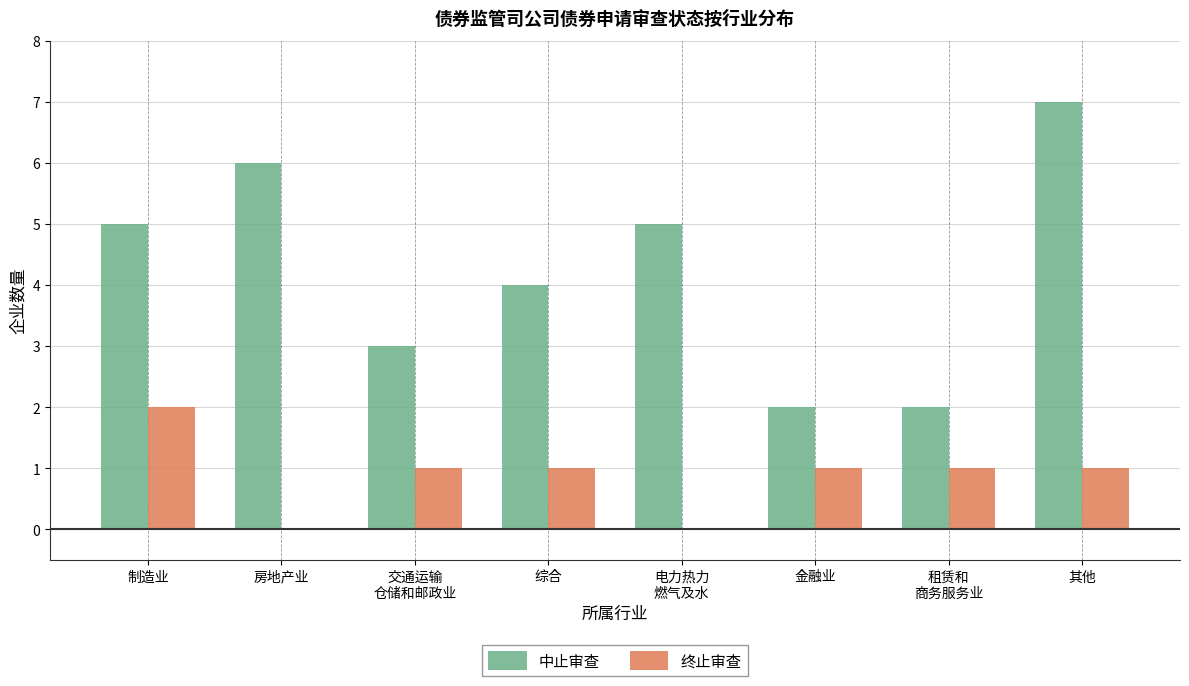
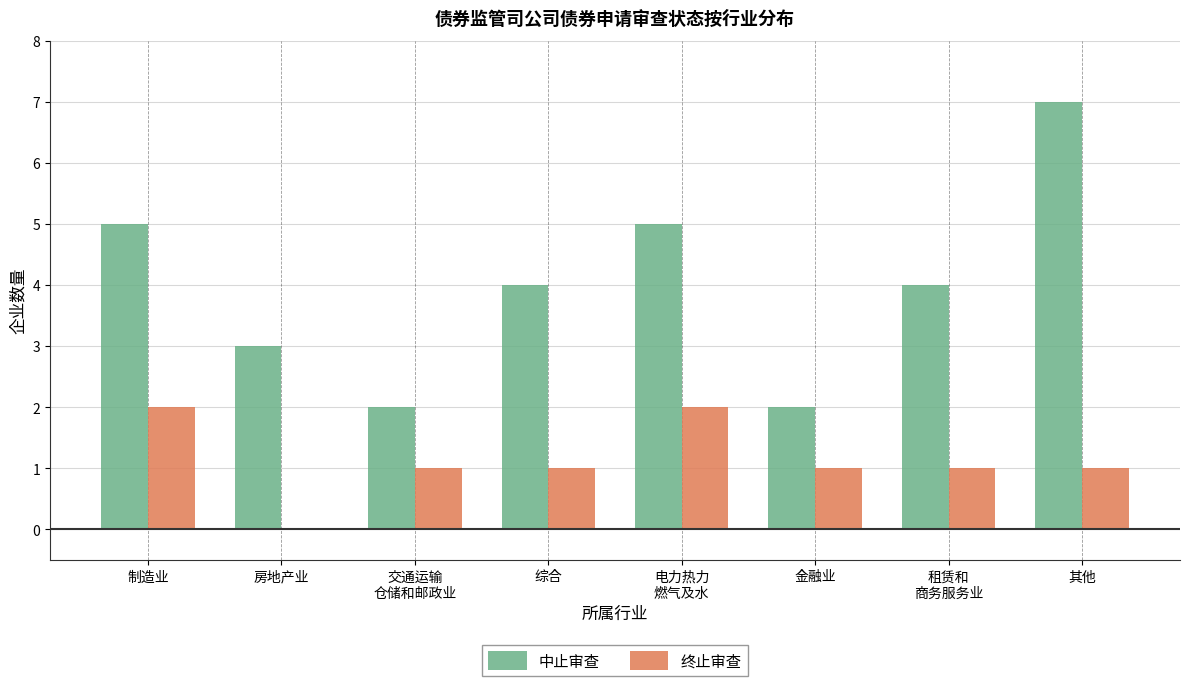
  {
    "中止审查": {
      "制造业": 5,
-     "房地产业": 6,
-     "交通运输 仓储和邮政业": 3,
+     "房地产业": 3,
+     "交通运输 仓储和邮政业": 2,
      "综合": 4,
      "电力热力 燃气及水": 5,
      "金融业": 2,
-     "租赁和 商务服务业": 2,
+     "租赁和 商务服务业": 4,
      "其他": 7
    },
    "终止审查": {
      "制造业": 2,
      "房地产业": 0,
      "交通运输 仓储和邮政业": 1,
      "综合": 1,
-     "电力热力 燃气及水": 0,
+     "电力热力 燃气及水": 2,
      "金融业": 1,
      "租赁和 商务服务业": 1,
      "其他": 1
    }
  }
